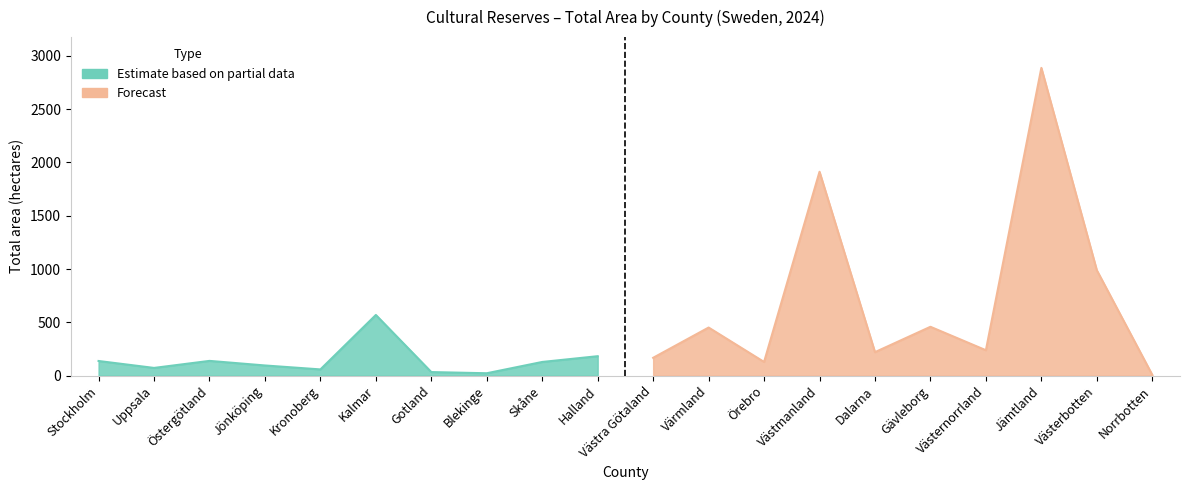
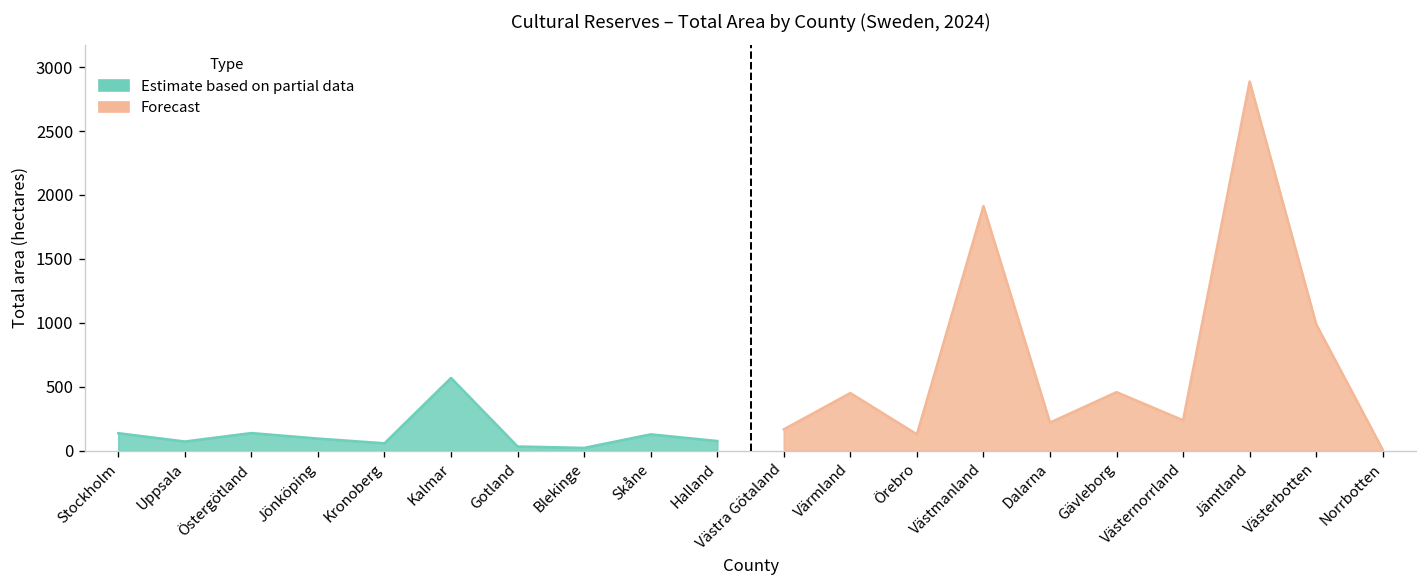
  {
    "Estimate based on partial data": {
      "Stockholm": 140,
      "Uppsala": 70,
      "Östergötland": 140,
      "Jönköping": 100,
      "Kronoberg": 60,
      "Kalmar": 570,
      "Gotland": 30,
      "Blekinge": 20,
      "Skåne": 130,
-     "Halland": 180
+     "Halland": 80
    },
    "Forecast": {
      "Västra Götaland": 170,
      "Värmland": 450,
      "Örebro": 130,
      "Västmanland": 1910,
      "Dalarna": 220,
      "Gävleborg": 460,
      "Västernorrland": 240,
      "Jämtland": 2890,
      "Västerbotten": 990,
      "Norrbotten": 10
    }
  }
